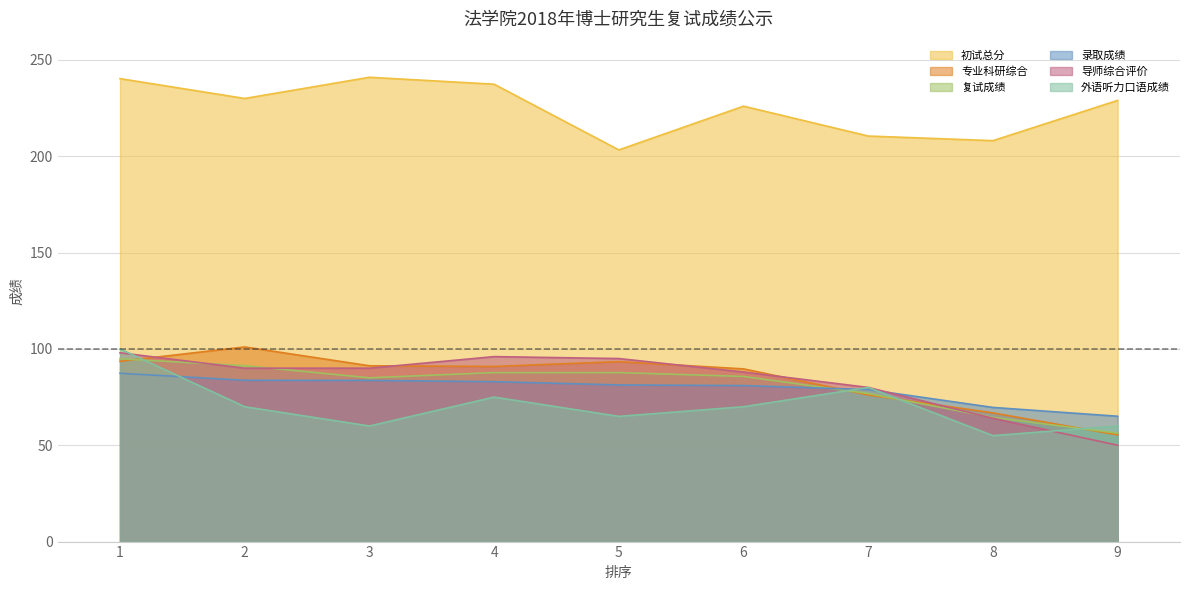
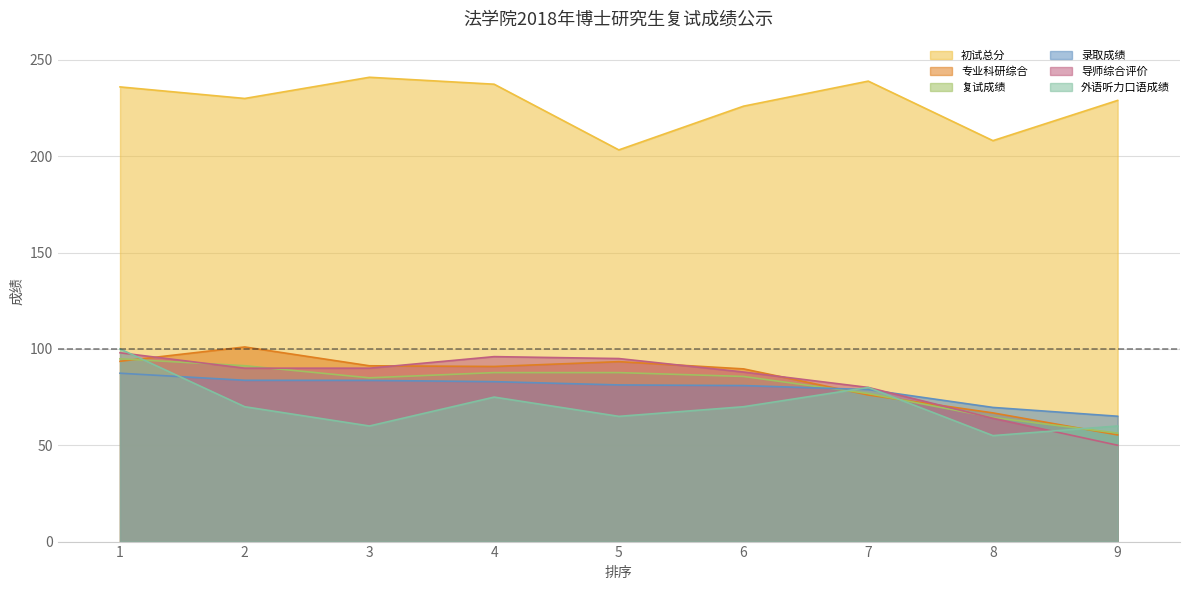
  {
    "初试总分": {
-     "1": 240,
+     "1": 236,
      "2": 230,
      "3": 241,
      "4": 237,
      "5": 203,
      "6": 226,
-     "7": 211,
+     "7": 239,
      "8": 208,
      "9": 229
    },
    "专业科研综合": {
      "2": 101,
      "4": 91,
      "5": 93,
      "6": 90,
      "8": 67
    },
    "导师综合评价": {
      "1": 98,
      "4": 96,
      "5": 95,
      "6": 88,
      "9": 50
    }
  }
